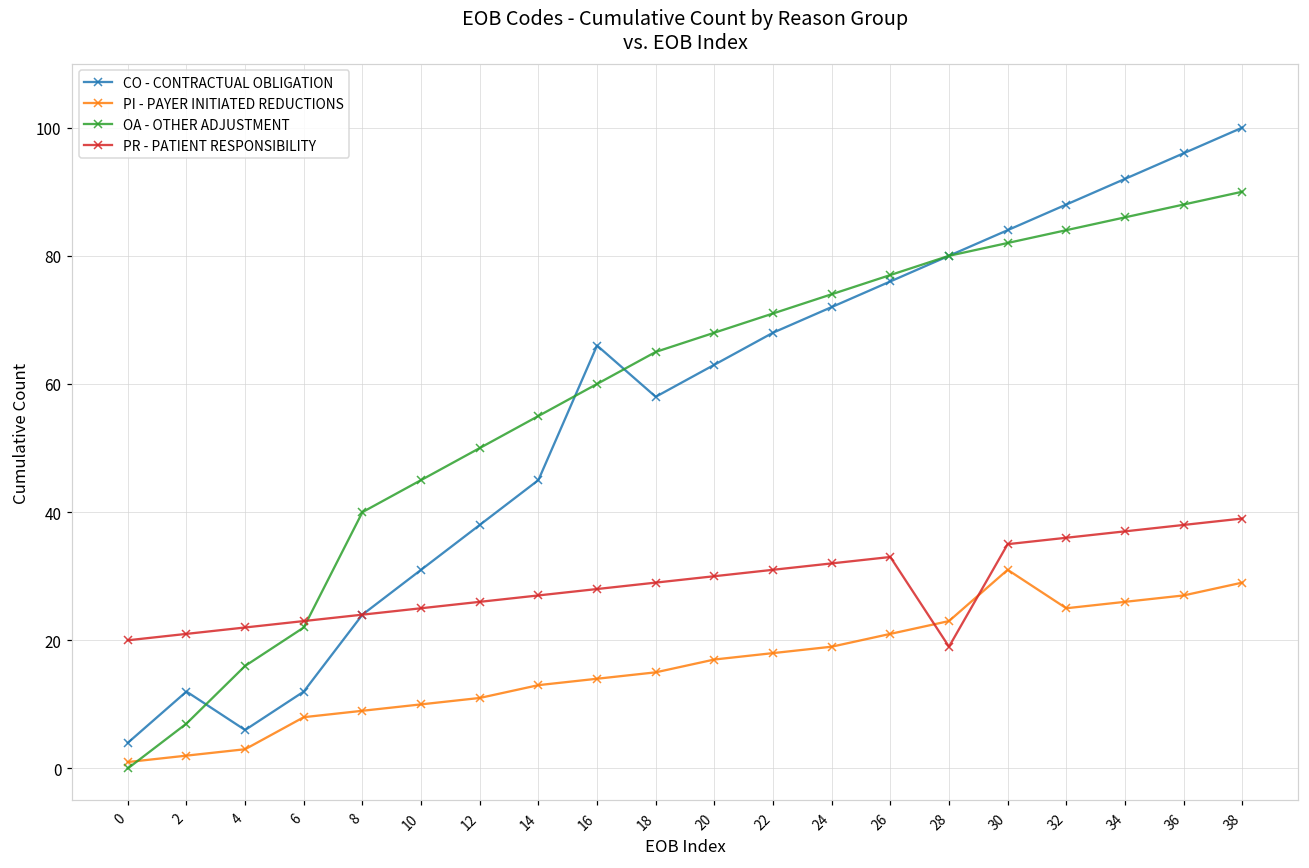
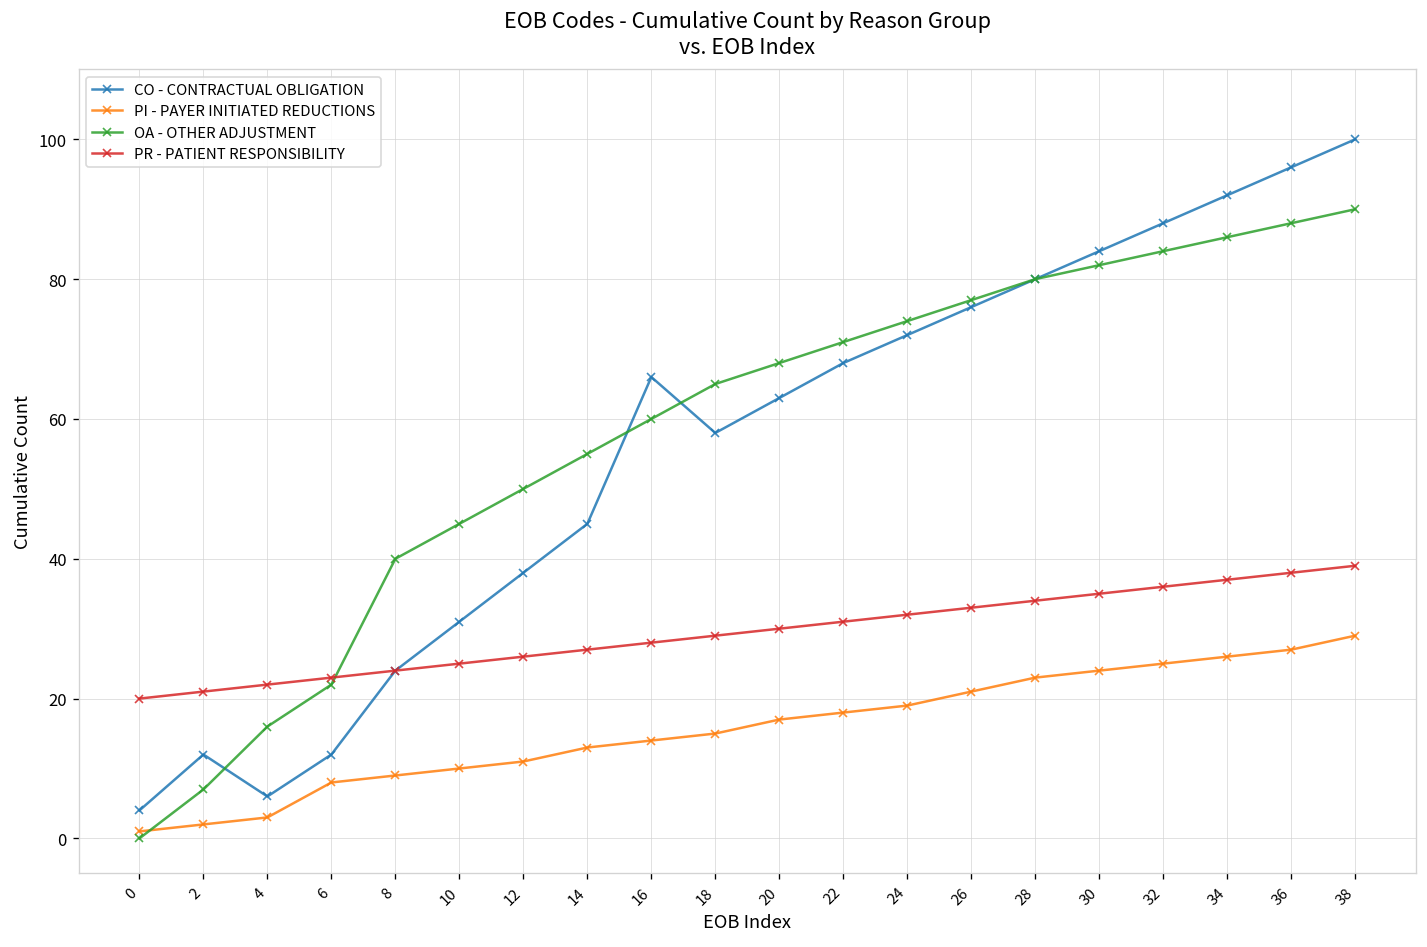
  {
    "CO - CONTRACTUAL OBLIGATION": {
      "0": 4,
      "2": 12,
      "4": 6,
      "6": 12,
      "10": 31,
      "12": 38,
      "14": 45,
      "16": 66,
      "18": 58,
      "20": 63,
      "22": 68,
      "24": 72,
      "26": 76,
      "30": 84,
      "32": 88,
      "34": 92,
      "36": 96,
      "38": 100
    },
    "PI - PAYER INITIATED REDUCTIONS": {
      "0": 1,
      "2": 2,
      "4": 3,
      "6": 8,
      "8": 9,
      "10": 10,
      "12": 11,
      "14": 13,
      "16": 14,
      "18": 15,
      "20": 17,
      "22": 18,
      "24": 19,
      "26": 21,
      "28": 23,
-     "30": 31,
+     "30": 24,
      "32": 25,
      "34": 26,
      "36": 27,
      "38": 29
    },
    "OA - OTHER ADJUSTMENT": {
      "0": 0,
      "2": 7,
      "4": 16,
      "6": 22,
      "8": 40,
      "10": 45,
      "12": 50,
      "14": 55,
      "16": 60,
      "18": 65,
      "20": 68,
      "22": 71,
      "24": 74,
      "26": 77,
      "30": 82,
      "32": 84,
      "34": 86,
      "36": 88,
      "38": 90
    },
    "PR - PATIENT RESPONSIBILITY": {
      "0": 20,
      "2": 21,
      "4": 22,
      "6": 23,
      "10": 25,
      "12": 26,
      "14": 27,
      "16": 28,
      "18": 29,
      "20": 30,
      "22": 31,
      "24": 32,
      "26": 33,
-     "28": 19,
+     "28": 34,
      "30": 35,
      "32": 36,
      "34": 37,
      "36": 38,
      "38": 39
    }
  }
